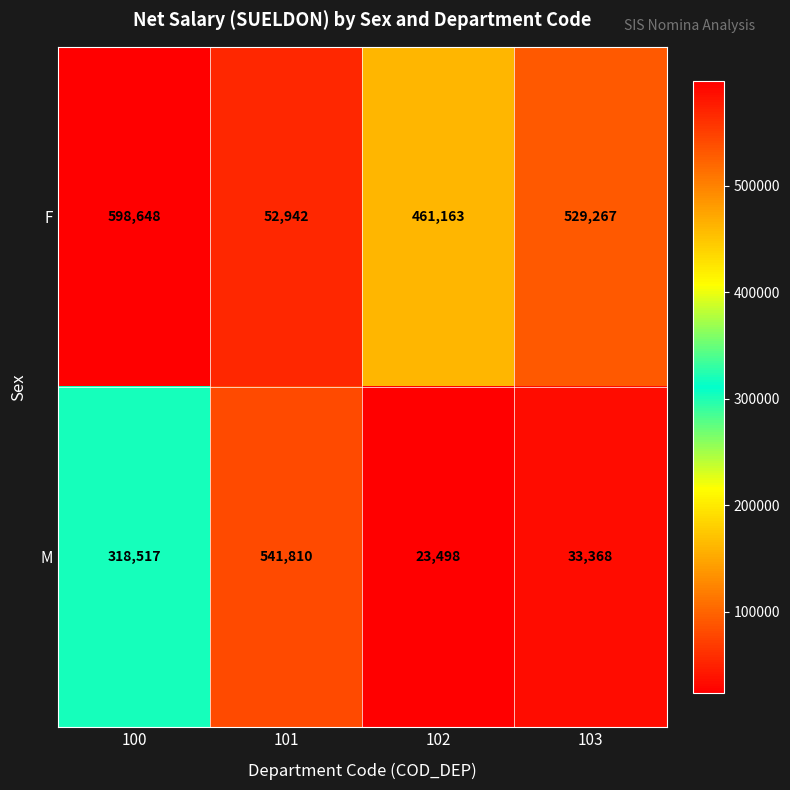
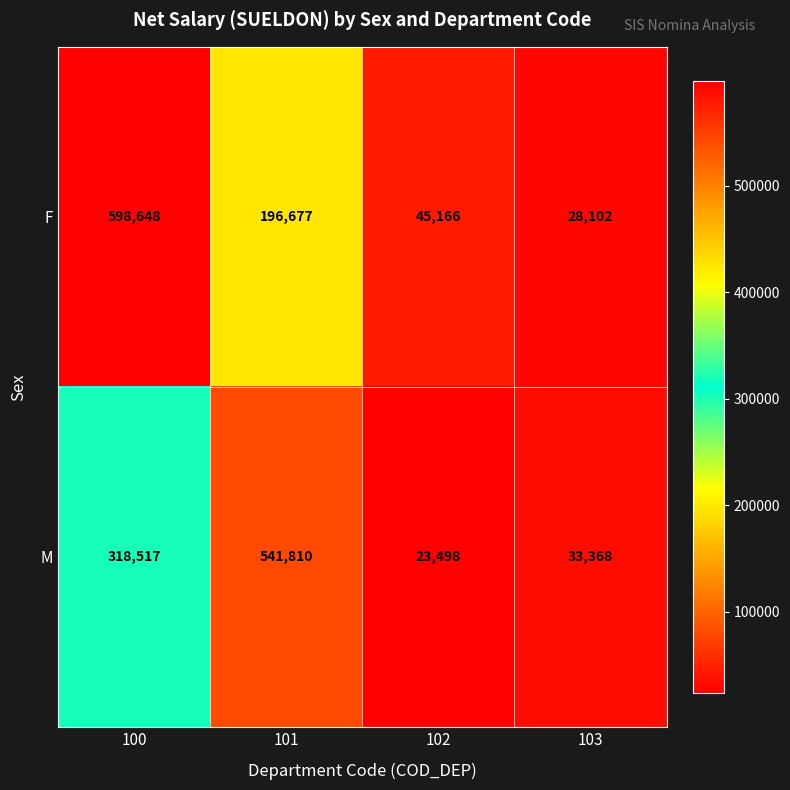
  {
    "F": {
      "100": "598,648",
-     "101": "52,942",
-     "102": "461,163",
-     "103": "529,267"
+     "101": "196,677",
+     "102": "45,166",
+     "103": "28,102"
    },
    "M": {
      "100": "318,517",
      "101": "541,810",
      "102": "23,498",
      "103": "33,368"
    }
  }
